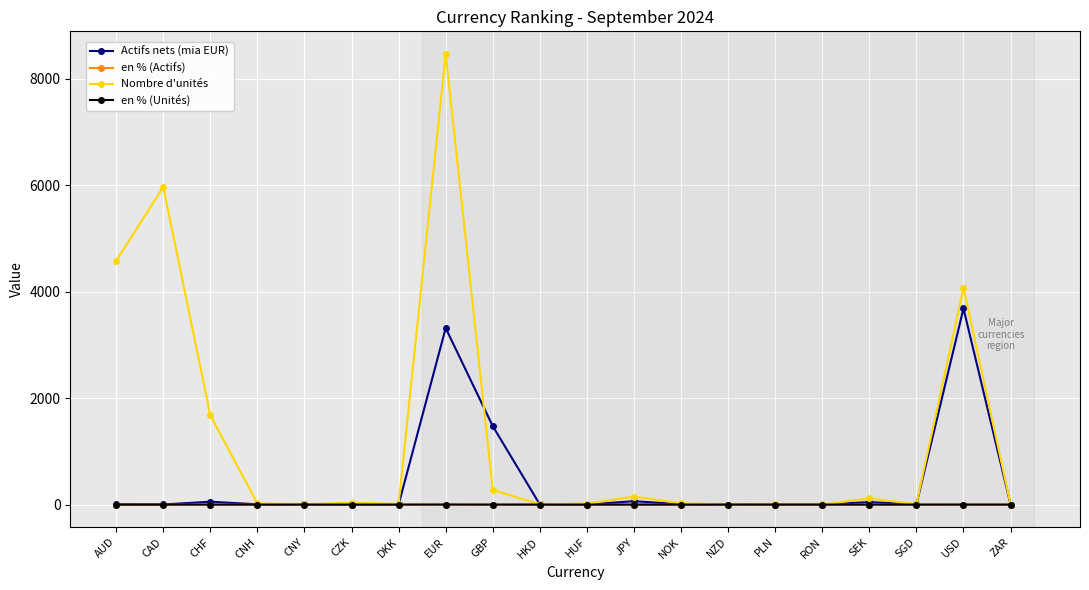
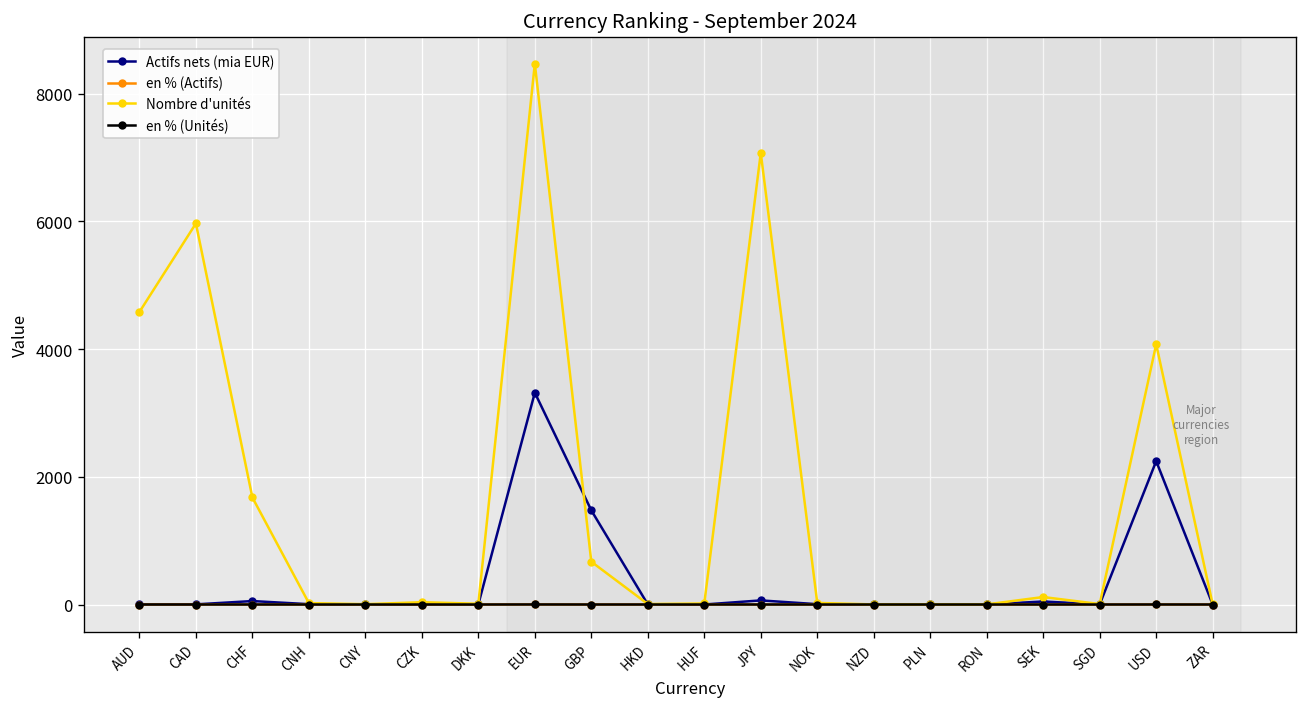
  {
    "Actifs nets (mia EUR)": {
      "CHF": 100,
      "EUR": 3300,
      "GBP": 1500,
      "JPY": 100,
-     "USD": 3700
+     "USD": 2200
    },
    "en % (Unités)": {
      "CHF": 0,
      "EUR": 0,
      "GBP": 0,
      "JPY": 0,
      "USD": 0
    },
    "Nombre d'unités": {
      "AUD": 4600,
      "CAD": 6000,
      "CHF": 1700,
      "EUR": 8500,
-     "GBP": 300,
-     "JPY": 200,
+     "GBP": 700,
+     "JPY": 7100,
      "SEK": 100,
      "USD": 4100
    }
  }
